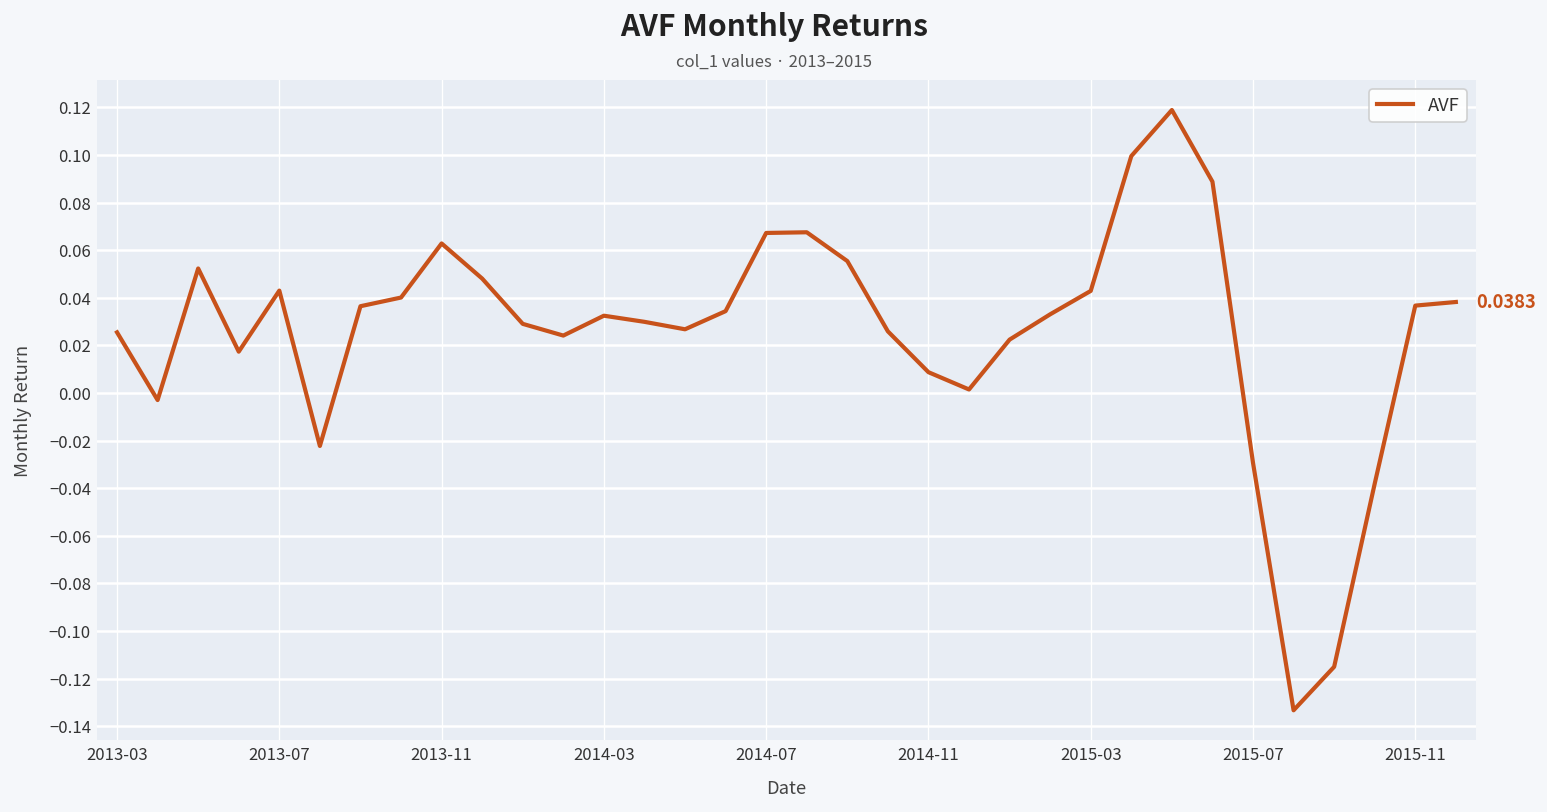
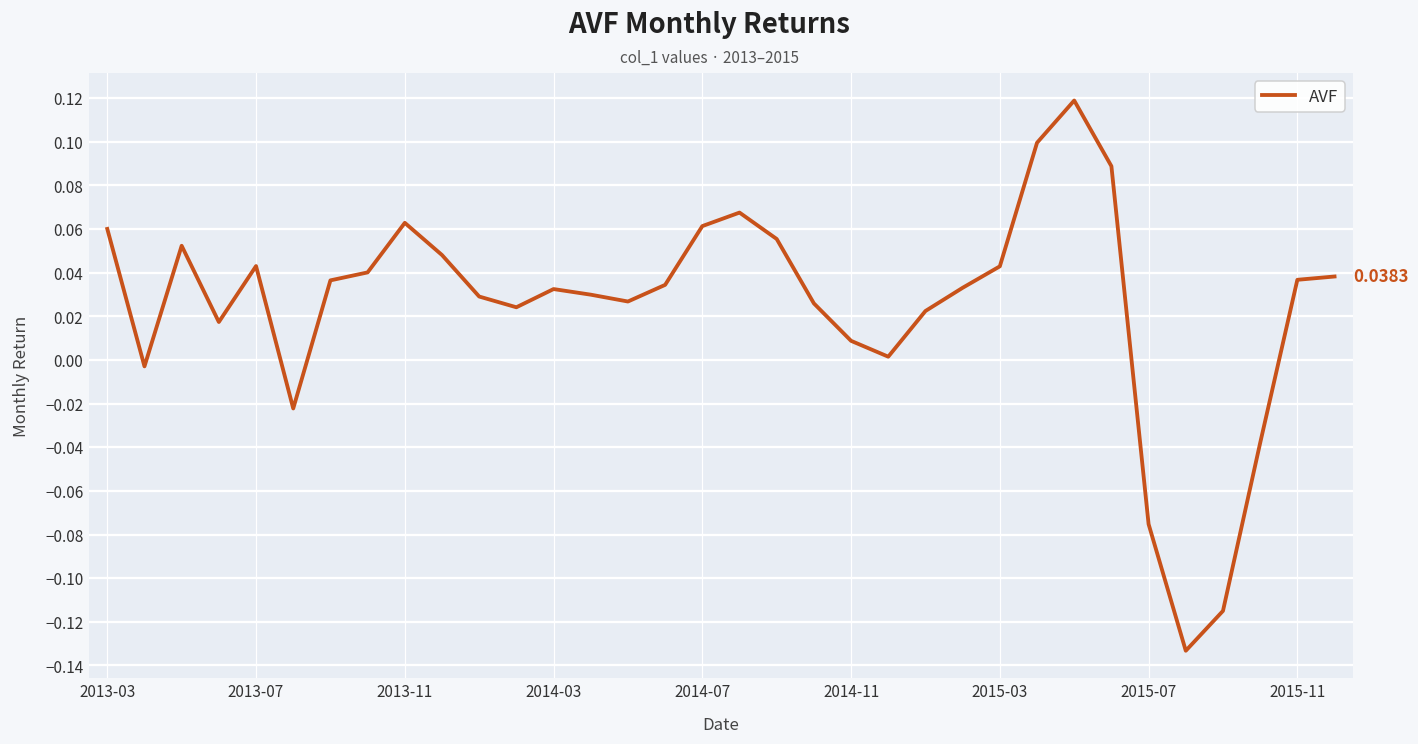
  {
-   "2013-03": 0.026,
+   "2013-03": 0.060,
    "2013-07": 0.043,
    "2013-11": 0.063,
    "2014-03": 0.032,
-   "2014-07": 0.067,
+   "2014-07": 0.061,
    "2014-11": 0.009,
    "2015-03": 0.043,
-   "2015-07": -0.029,
+   "2015-07": -0.075,
    "2015-11": 0.037
  }
